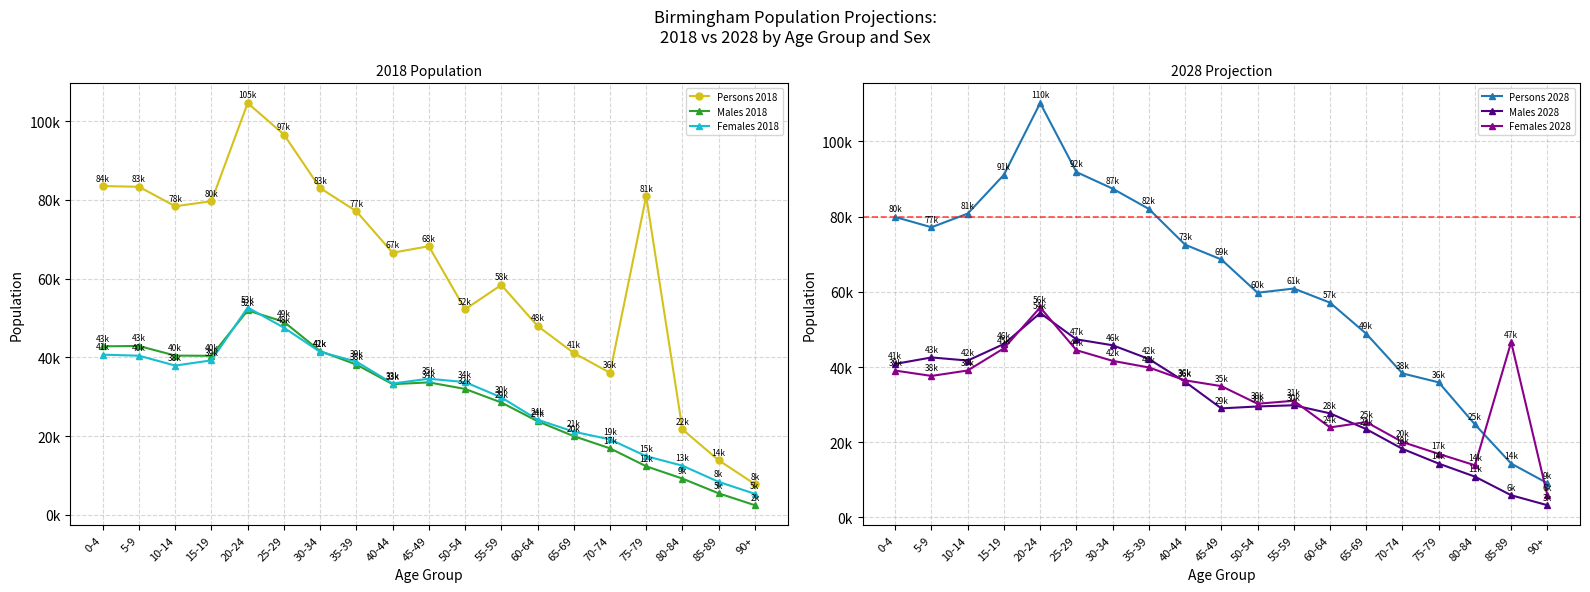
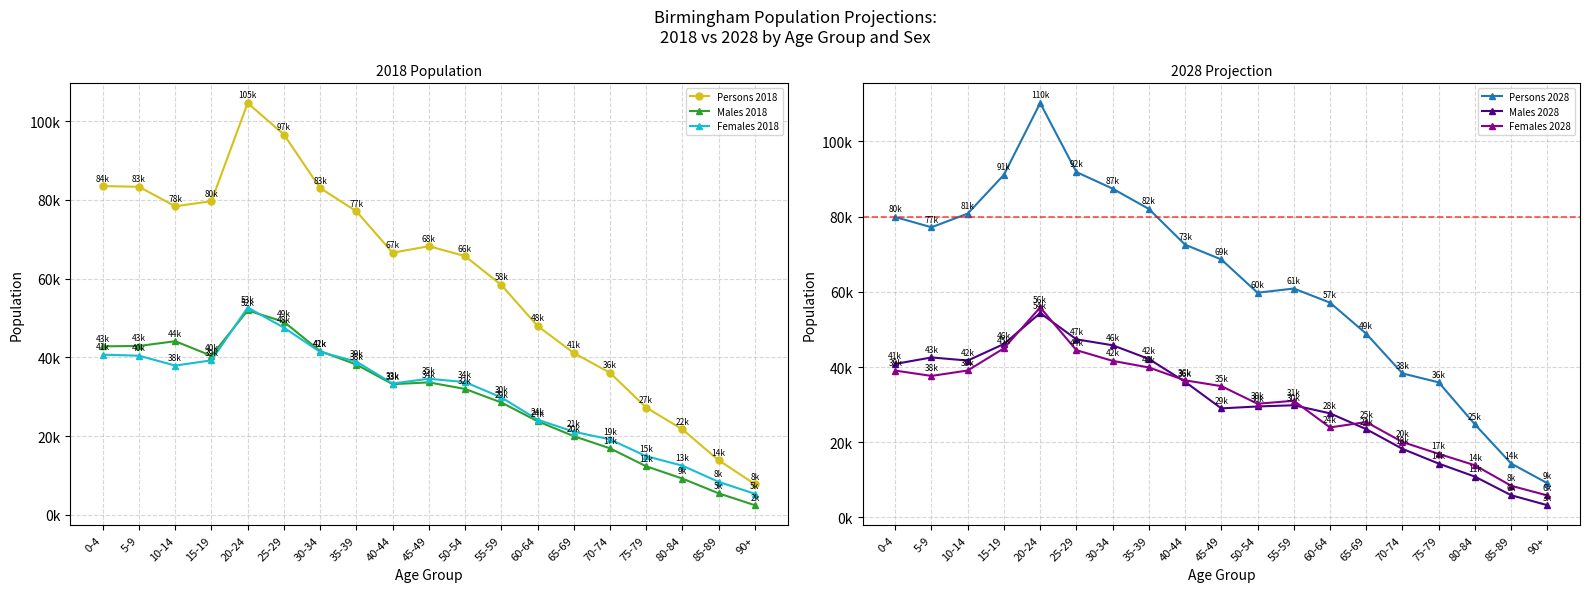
  {
    "2018 Population": {
      "Persons 2018": {
        "0-4": "84k",
        "5-9": "83k",
        "10-14": "78k",
        "15-19": "80k",
        "20-24": "105k",
        "25-29": "97k",
        "30-34": "83k",
        "35-39": "77k",
        "40-44": "67k",
        "45-49": "68k",
-       "50-54": "52k",
+       "50-54": "66k",
        "55-59": "58k",
        "60-64": "48k",
        "65-69": "41k",
        "70-74": "36k",
-       "75-79": "81k",
+       "75-79": "27k",
        "80-84": "22k",
        "85-89": "14k",
        "90+": "8k"
      },
      "Males 2018": {
        "0-4": "43k",
        "5-9": "43k",
-       "10-14": "40k"
+       "10-14": "44k"
      },
      "Females 2018": {
        "10-14": "38k",
        "70-74": "19k",
        "75-79": "15k",
        "80-84": "13k",
        "85-89": "8k"
      }
    },
    "2028 Projection": {
      "Persons 2028": {
        "0-4": "80k",
        "5-9": "77k",
        "10-14": "81k",
        "15-19": "91k",
        "20-24": "110k",
        "25-29": "92k",
        "30-34": "87k",
        "35-39": "82k",
        "40-44": "73k",
        "45-49": "69k",
        "50-54": "60k",
        "55-59": "61k",
        "60-64": "57k",
        "65-69": "49k",
        "70-74": "38k",
        "75-79": "36k",
        "80-84": "25k",
        "85-89": "14k",
        "90+": "9k"
      },
      "Males 2028": {
        "5-9": "43k",
        "10-14": "42k",
        "25-29": "47k",
        "30-34": "46k",
        "35-39": "42k",
        "45-49": "29k",
        "60-64": "28k"
      },
      "Females 2028": {
        "5-9": "38k",
        "30-34": "42k",
        "45-49": "35k",
        "75-79": "17k",
        "80-84": "14k",
-       "85-89": "47k"
+       "85-89": "8k"
      }
    }
  }
